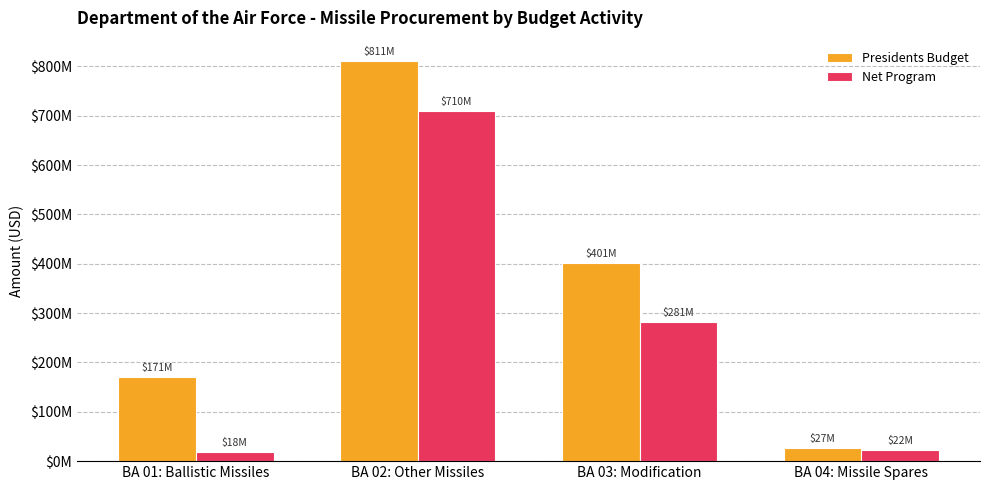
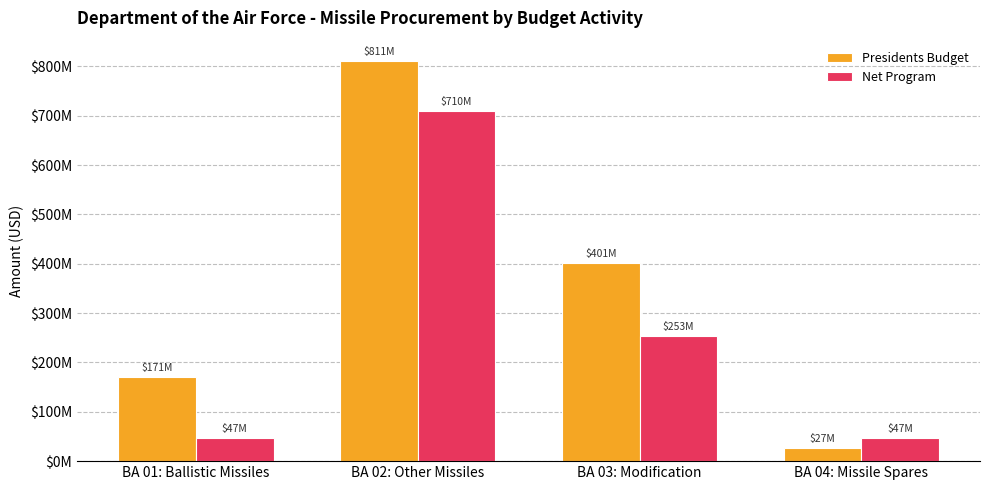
  {
    "Presidents Budget": {
      "BA 01: Ballistic Missiles": "$171M",
      "BA 02: Other Missiles": "$811M",
      "BA 03: Modification": "$401M",
      "BA 04: Missile Spares": "$27M"
    },
    "Net Program": {
-     "BA 01: Ballistic Missiles": "$18M",
+     "BA 01: Ballistic Missiles": "$47M",
      "BA 02: Other Missiles": "$710M",
-     "BA 03: Modification": "$281M",
-     "BA 04: Missile Spares": "$22M"
+     "BA 03: Modification": "$253M",
+     "BA 04: Missile Spares": "$47M"
    }
  }
